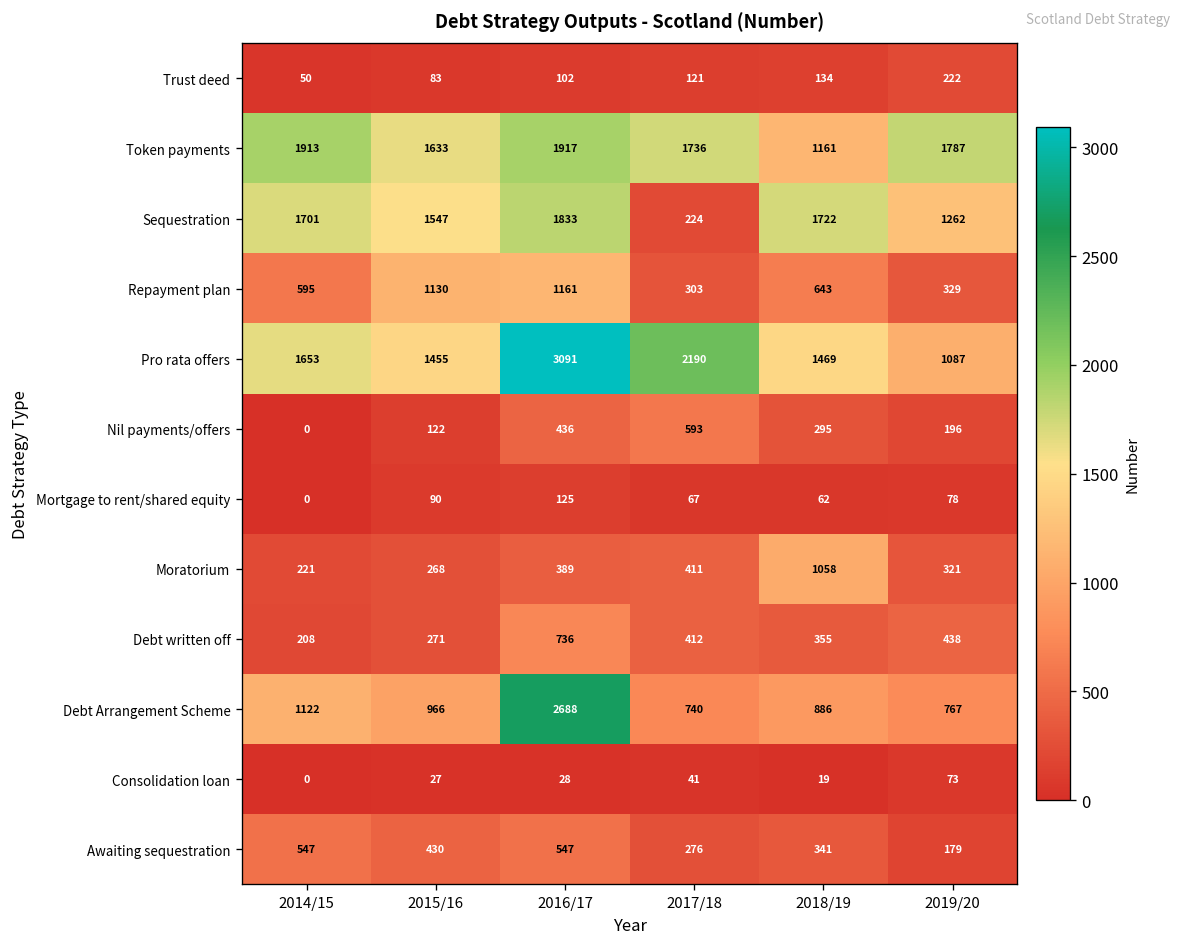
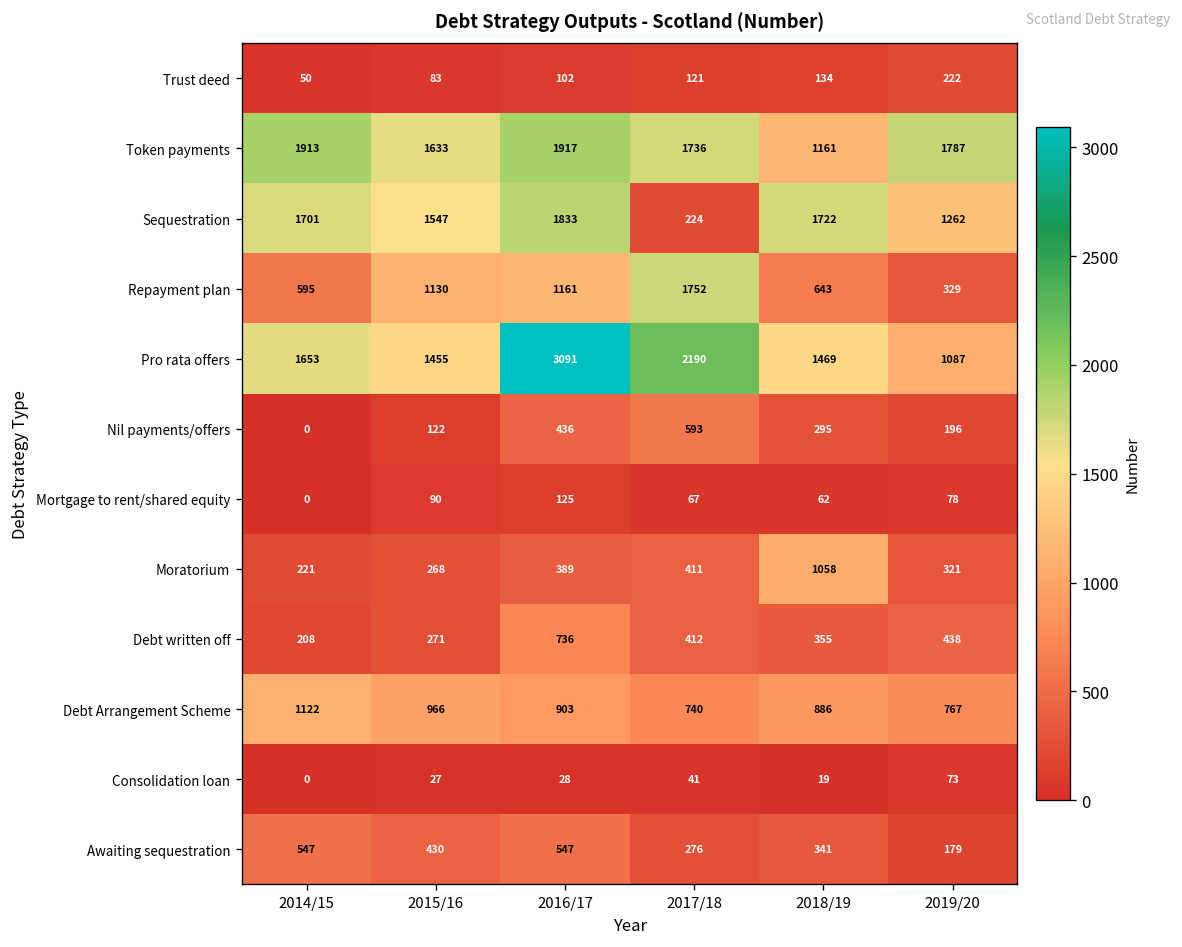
  {
    "Trust deed": {
      "2014/15": 50,
      "2015/16": 83,
      "2016/17": 102,
      "2017/18": 121,
      "2018/19": 134,
      "2019/20": 222
    },
    "Token payments": {
      "2014/15": 1913,
      "2015/16": 1633,
      "2016/17": 1917,
      "2017/18": 1736,
      "2018/19": 1161,
      "2019/20": 1787
    },
    "Sequestration": {
      "2014/15": 1701,
      "2015/16": 1547,
      "2016/17": 1833,
      "2017/18": 224,
      "2018/19": 1722,
      "2019/20": 1262
    },
    "Repayment plan": {
      "2014/15": 595,
      "2015/16": 1130,
      "2016/17": 1161,
-     "2017/18": 303,
+     "2017/18": 1752,
      "2018/19": 643,
      "2019/20": 329
    },
    "Pro rata offers": {
      "2014/15": 1653,
      "2015/16": 1455,
      "2016/17": 3091,
      "2017/18": 2190,
      "2018/19": 1469,
      "2019/20": 1087
    },
    "Nil payments/offers": {
      "2014/15": 0,
      "2015/16": 122,
      "2016/17": 436,
      "2017/18": 593,
      "2018/19": 295,
      "2019/20": 196
    },
    "Mortgage to rent/shared equity": {
      "2014/15": 0,
      "2015/16": 90,
      "2016/17": 125,
      "2017/18": 67,
      "2018/19": 62,
      "2019/20": 78
    },
    "Moratorium": {
      "2014/15": 221,
      "2015/16": 268,
      "2016/17": 389,
      "2017/18": 411,
      "2018/19": 1058,
      "2019/20": 321
    },
    "Debt written off": {
      "2014/15": 208,
      "2015/16": 271,
      "2016/17": 736,
      "2017/18": 412,
      "2018/19": 355,
      "2019/20": 438
    },
    "Debt Arrangement Scheme": {
      "2014/15": 1122,
      "2015/16": 966,
-     "2016/17": 2688,
+     "2016/17": 903,
      "2017/18": 740,
      "2018/19": 886,
      "2019/20": 767
    },
    "Consolidation loan": {
      "2014/15": 0,
      "2015/16": 27,
      "2016/17": 28,
      "2017/18": 41,
      "2018/19": 19,
      "2019/20": 73
    },
    "Awaiting sequestration": {
      "2014/15": 547,
      "2015/16": 430,
      "2016/17": 547,
      "2017/18": 276,
      "2018/19": 341,
      "2019/20": 179
    }
  }
